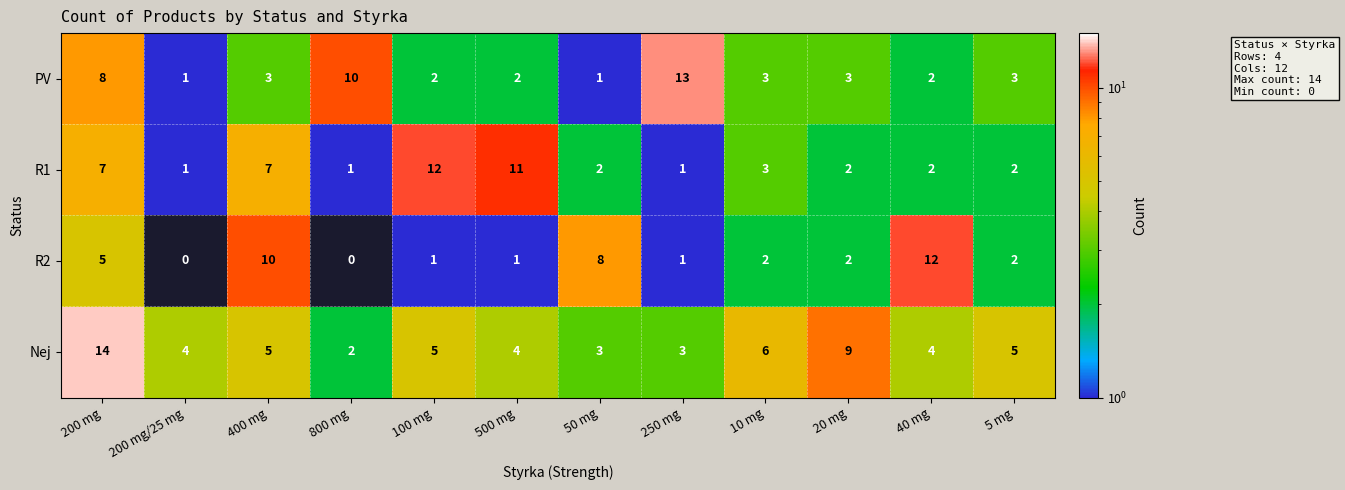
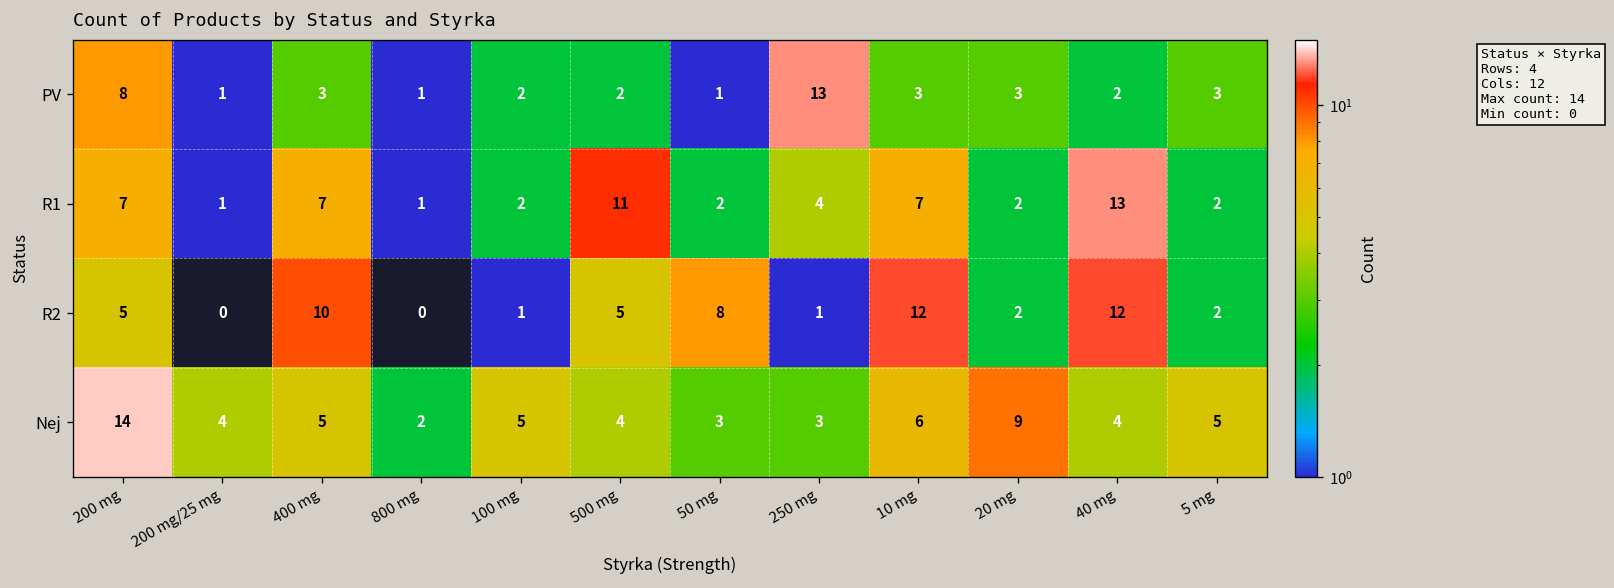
  {
    "PV": {
      "200 mg": 8,
      "200 mg/25 mg": 1,
      "400 mg": 3,
-     "800 mg": 10,
+     "800 mg": 1,
      "100 mg": 2,
      "500 mg": 2,
      "50 mg": 1,
      "250 mg": 13,
      "10 mg": 3,
      "20 mg": 3,
      "40 mg": 2,
      "5 mg": 3
    },
    "R1": {
      "200 mg": 7,
      "200 mg/25 mg": 1,
      "400 mg": 7,
      "800 mg": 1,
-     "100 mg": 12,
+     "100 mg": 2,
      "500 mg": 11,
      "50 mg": 2,
-     "250 mg": 1,
-     "10 mg": 3,
+     "250 mg": 4,
+     "10 mg": 7,
      "20 mg": 2,
-     "40 mg": 2,
+     "40 mg": 13,
      "5 mg": 2
    },
    "R2": {
      "200 mg": 5,
      "200 mg/25 mg": 0,
      "400 mg": 10,
      "800 mg": 0,
      "100 mg": 1,
-     "500 mg": 1,
+     "500 mg": 5,
      "50 mg": 8,
      "250 mg": 1,
-     "10 mg": 2,
+     "10 mg": 12,
      "20 mg": 2,
      "40 mg": 12,
      "5 mg": 2
    },
    "Nej": {
      "200 mg": 14,
      "200 mg/25 mg": 4,
      "400 mg": 5,
      "800 mg": 2,
      "100 mg": 5,
      "500 mg": 4,
      "50 mg": 3,
      "250 mg": 3,
      "10 mg": 6,
      "20 mg": 9,
      "40 mg": 4,
      "5 mg": 5
    }
  }
